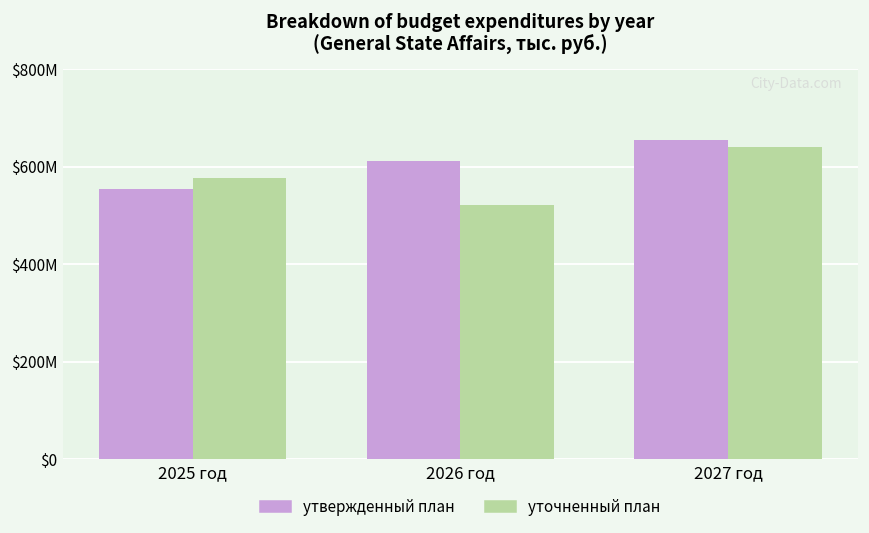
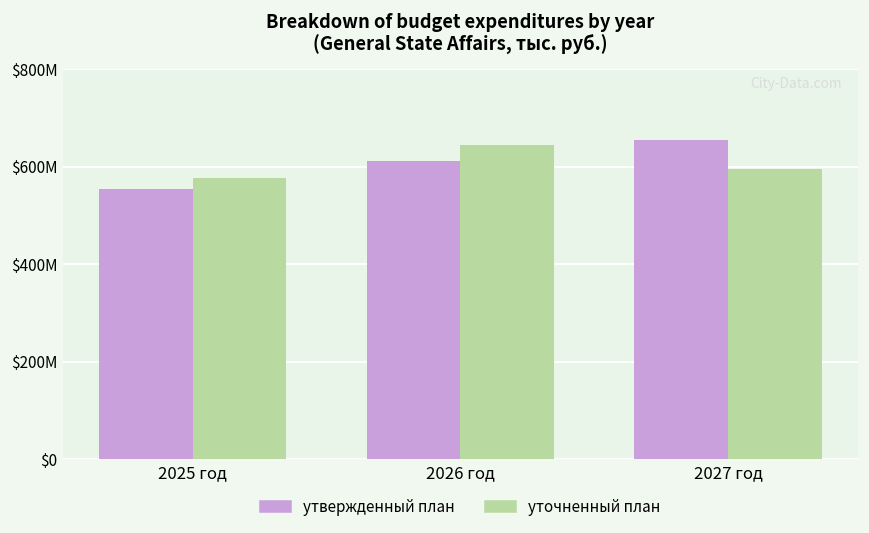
  {
    "утвержденный план": {
      "2025 год": "$550000000",
      "2026 год": "$610000000",
      "2027 год": "$660000000"
    },
    "уточненный план": {
      "2025 год": "$580000000",
-     "2026 год": "$520000000",
-     "2027 год": "$640000000"
+     "2026 год": "$640000000",
+     "2027 год": "$600000000"
    }
  }
